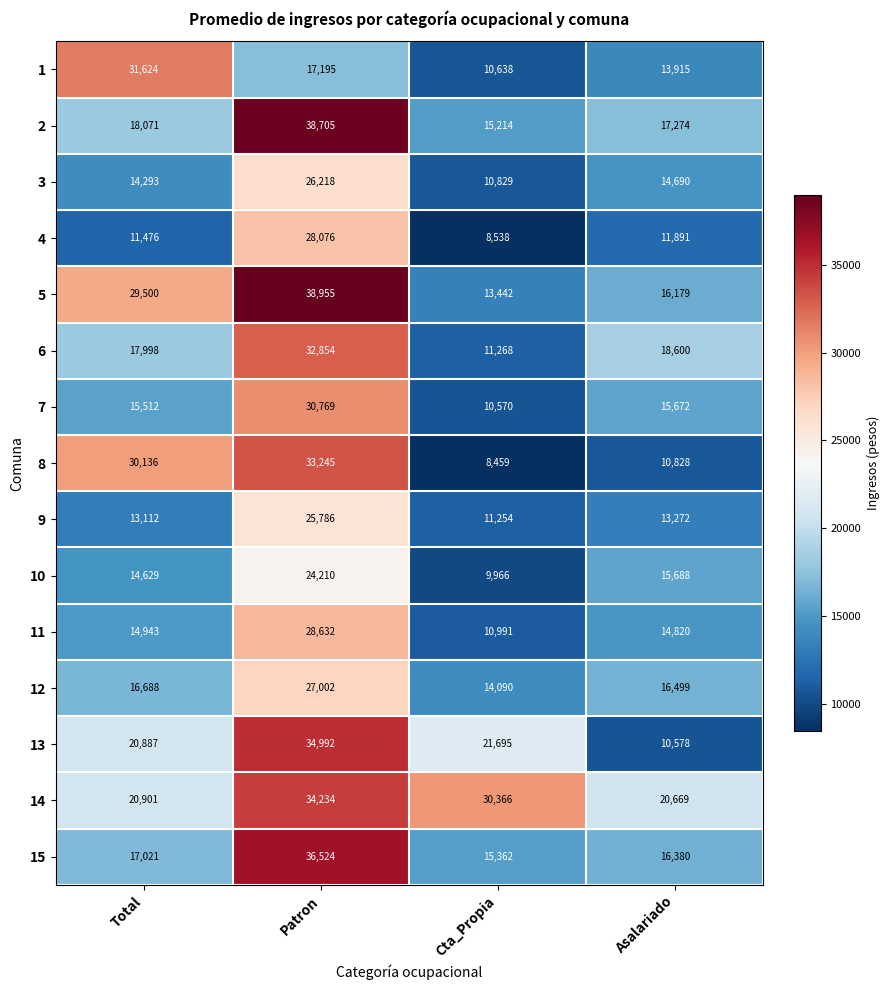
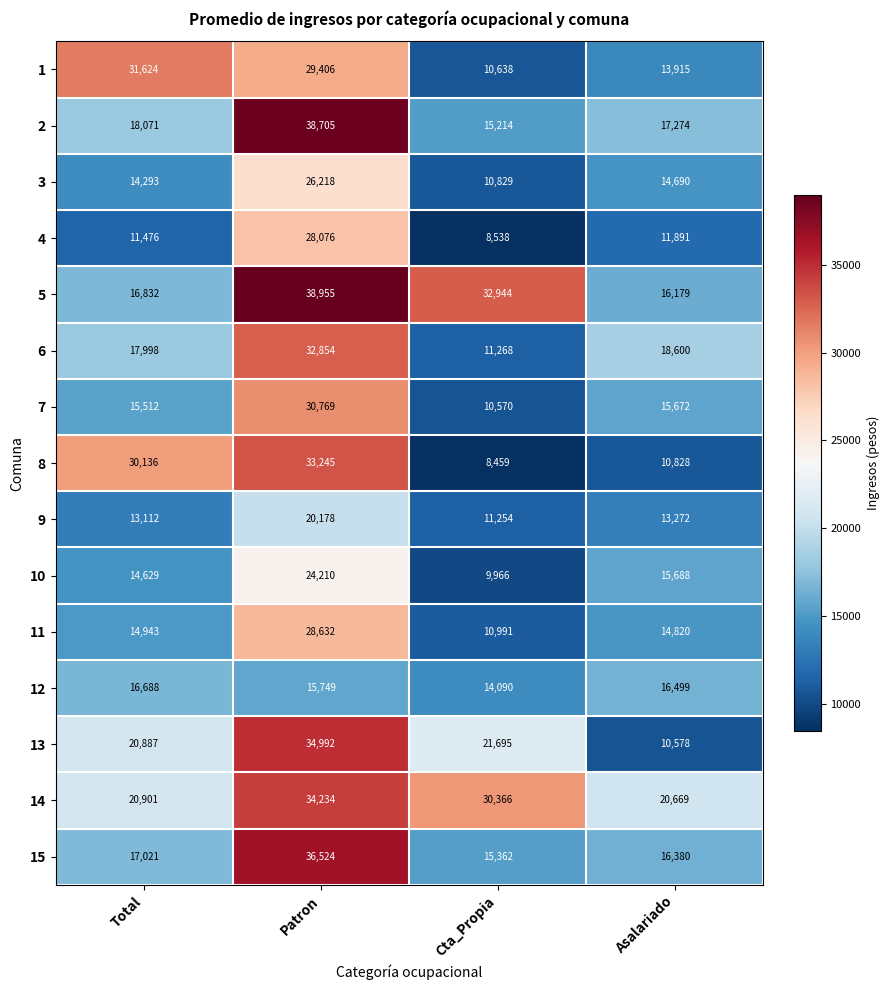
  {
    "1": {
      "Total": "31,624",
-     "Patron": "17,195",
+     "Patron": "29,406",
      "Cta_Propia": "10,638",
      "Asalariado": "13,915"
    },
    "2": {
      "Total": "18,071",
      "Patron": "38,705",
      "Cta_Propia": "15,214",
      "Asalariado": "17,274"
    },
    "3": {
      "Total": "14,293",
      "Patron": "26,218",
      "Cta_Propia": "10,829",
      "Asalariado": "14,690"
    },
    "4": {
      "Total": "11,476",
      "Patron": "28,076",
      "Cta_Propia": "8,538",
      "Asalariado": "11,891"
    },
    "5": {
-     "Total": "29,500",
+     "Total": "16,832",
      "Patron": "38,955",
-     "Cta_Propia": "13,442",
+     "Cta_Propia": "32,944",
      "Asalariado": "16,179"
    },
    "6": {
      "Total": "17,998",
      "Patron": "32,854",
      "Cta_Propia": "11,268",
      "Asalariado": "18,600"
    },
    "7": {
      "Total": "15,512",
      "Patron": "30,769",
      "Cta_Propia": "10,570",
      "Asalariado": "15,672"
    },
    "8": {
      "Total": "30,136",
      "Patron": "33,245",
      "Cta_Propia": "8,459",
      "Asalariado": "10,828"
    },
    "9": {
      "Total": "13,112",
-     "Patron": "25,786",
+     "Patron": "20,178",
      "Cta_Propia": "11,254",
      "Asalariado": "13,272"
    },
    "10": {
      "Total": "14,629",
      "Patron": "24,210",
      "Cta_Propia": "9,966",
      "Asalariado": "15,688"
    },
    "11": {
      "Total": "14,943",
      "Patron": "28,632",
      "Cta_Propia": "10,991",
      "Asalariado": "14,820"
    },
    "12": {
      "Total": "16,688",
-     "Patron": "27,002",
+     "Patron": "15,749",
      "Cta_Propia": "14,090",
      "Asalariado": "16,499"
    },
    "13": {
      "Total": "20,887",
      "Patron": "34,992",
      "Cta_Propia": "21,695",
      "Asalariado": "10,578"
    },
    "14": {
      "Total": "20,901",
      "Patron": "34,234",
      "Cta_Propia": "30,366",
      "Asalariado": "20,669"
    },
    "15": {
      "Total": "17,021",
      "Patron": "36,524",
      "Cta_Propia": "15,362",
      "Asalariado": "16,380"
    }
  }
